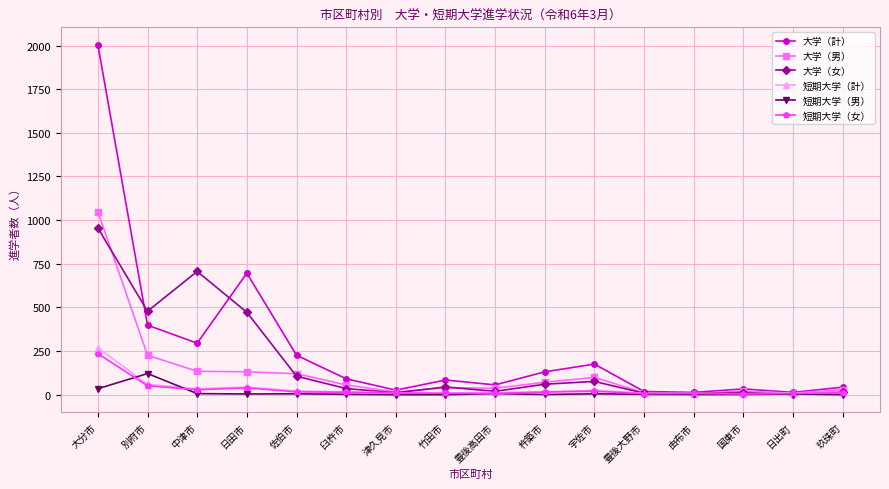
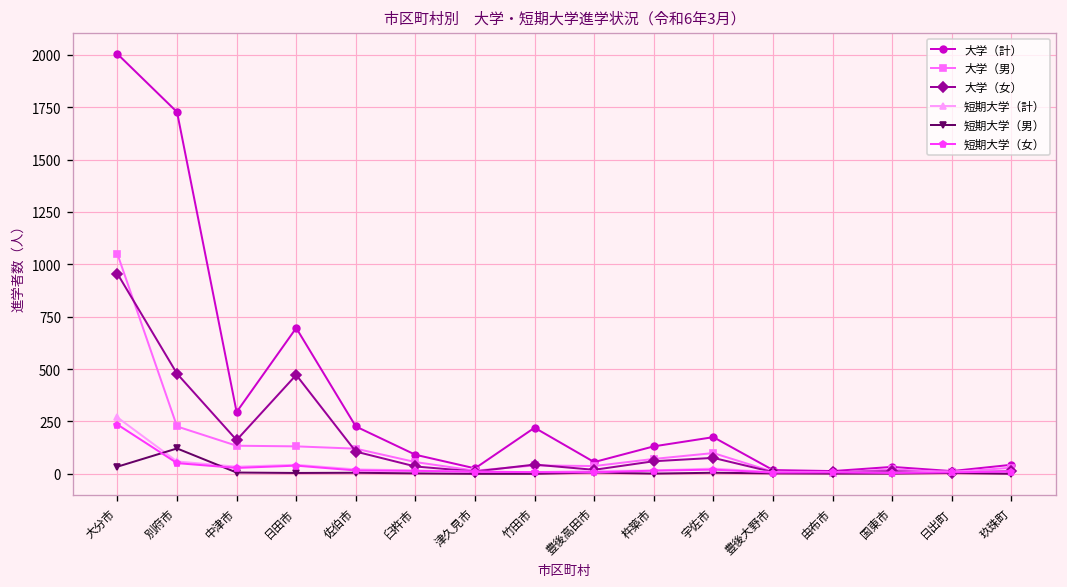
  {
    "大学（計）": {
      "大分市": 2000,
-     "別府市": 400,
+     "別府市": 1730,
      "中津市": 300,
      "日田市": 700,
      "佐伯市": 230,
      "臼杵市": 90,
-     "竹田市": 80,
+     "竹田市": 220,
      "豊後高田市": 60,
      "杵築市": 130,
      "宇佐市": 180
    },
    "大学（女）": {
      "大分市": 960,
      "別府市": 480,
-     "中津市": 710,
+     "中津市": 160,
      "日田市": 470,
      "臼杵市": 40,
      "宇佐市": 80
    },
    "短期大学（男）": {
      "大分市": 30,
      "別府市": 120,
      "中津市": 10,
      "日田市": 0,
      "宇佐市": 10
    }
  }
